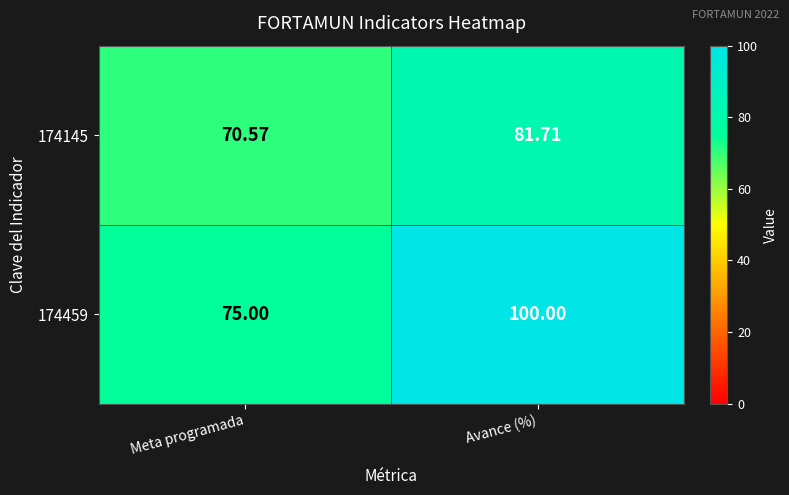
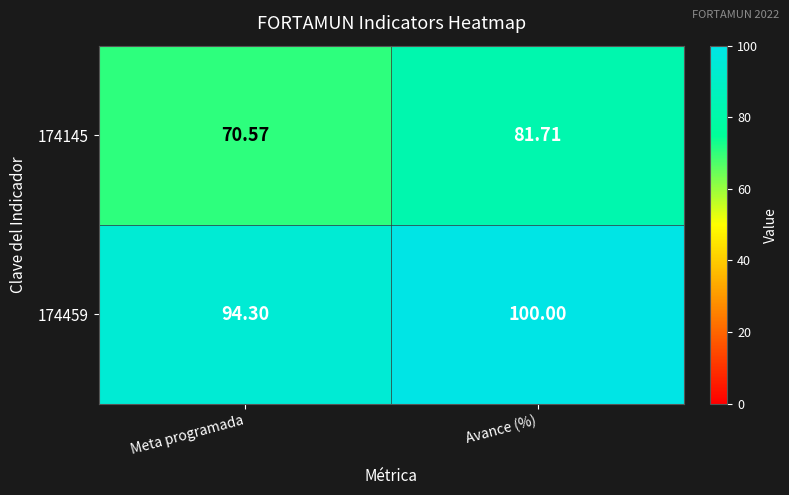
  {
    "174145": {
      "Meta programada": 70.57,
      "Avance (%)": 81.71
    },
    "174459": {
-     "Meta programada": 75.00,
+     "Meta programada": 94.30,
      "Avance (%)": 100.00
    }
  }
